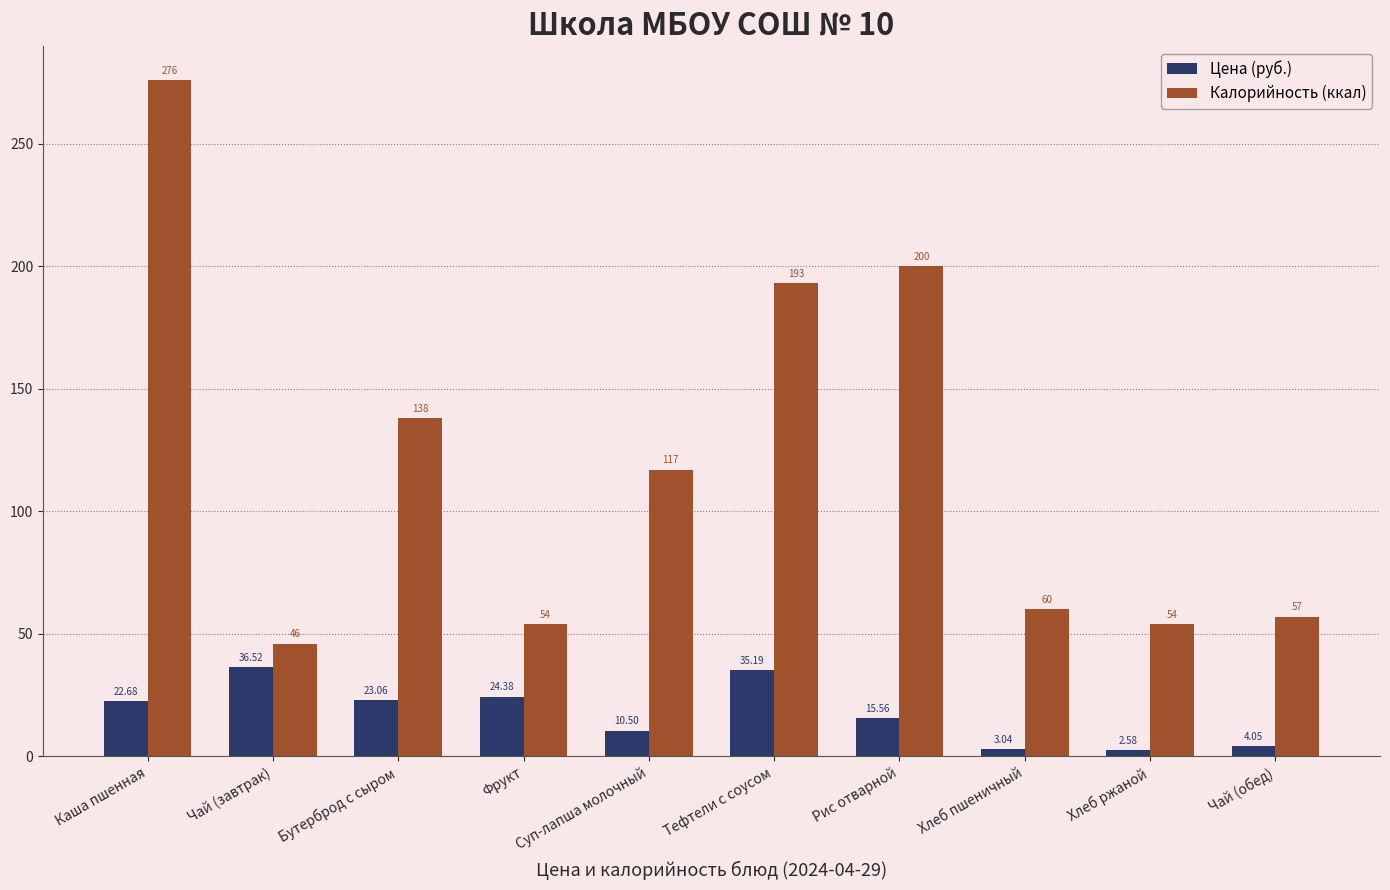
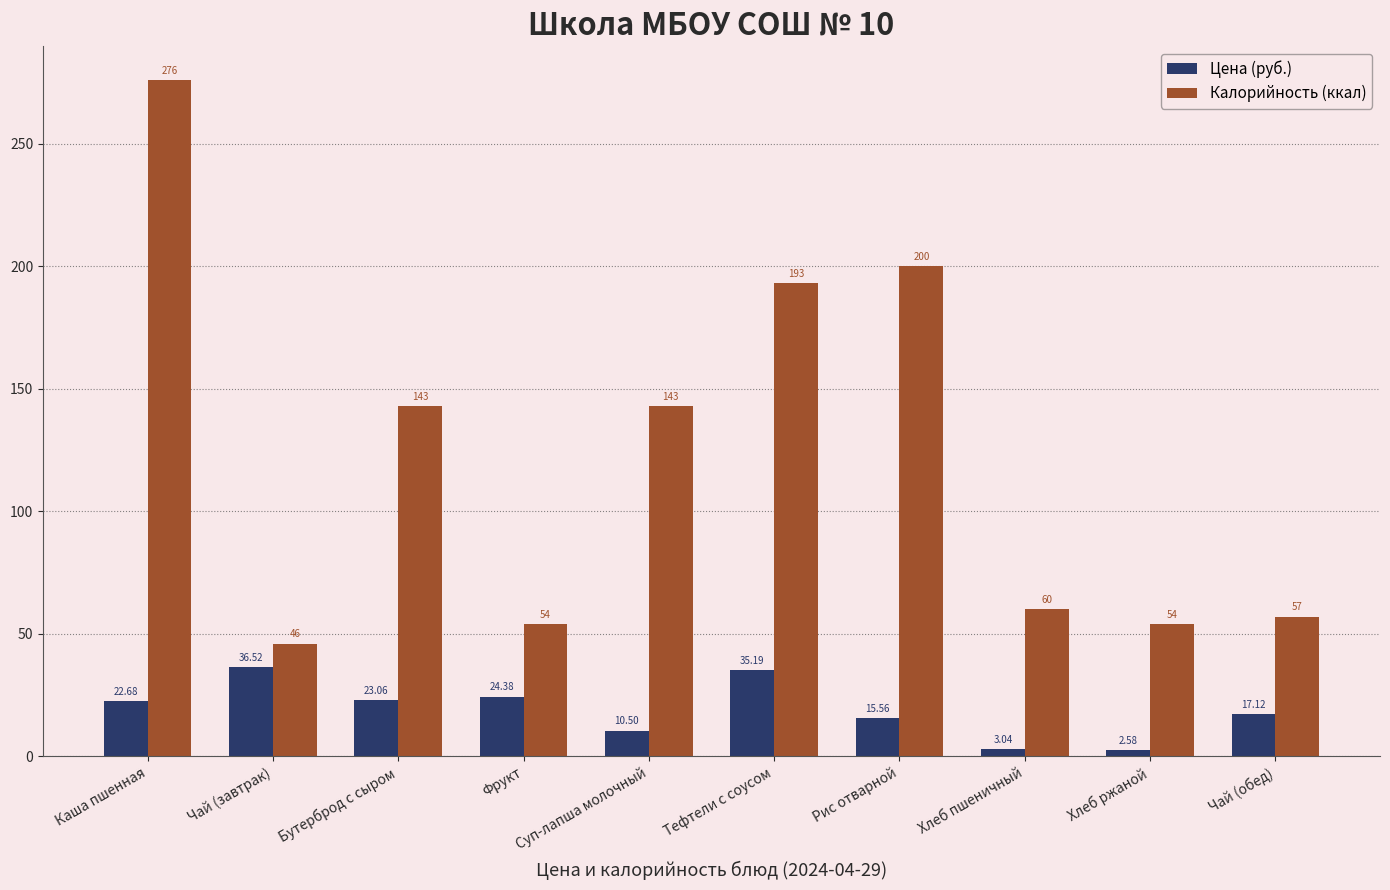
  {
    "Цена (руб.)": {
      "Каша пшенная": 22.68,
      "Чай (завтрак)": 36.52,
      "Бутерброд с сыром": 23.06,
      "Фрукт": 24.38,
      "Суп-лапша молочный": 10.50,
      "Тефтели с соусом": 35.19,
      "Рис отварной": 15.56,
      "Хлеб пшеничный": 3.04,
      "Хлеб ржаной": 2.58,
-     "Чай (обед)": 4.05
+     "Чай (обед)": 17.12
    },
    "Калорийность (ккал)": {
      "Каша пшенная": 276,
      "Чай (завтрак)": 46,
-     "Бутерброд с сыром": 138,
+     "Бутерброд с сыром": 143,
      "Фрукт": 54,
-     "Суп-лапша молочный": 117,
+     "Суп-лапша молочный": 143,
      "Тефтели с соусом": 193,
      "Рис отварной": 200,
      "Хлеб пшеничный": 60,
      "Хлеб ржаной": 54,
      "Чай (обед)": 57
    }
  }
